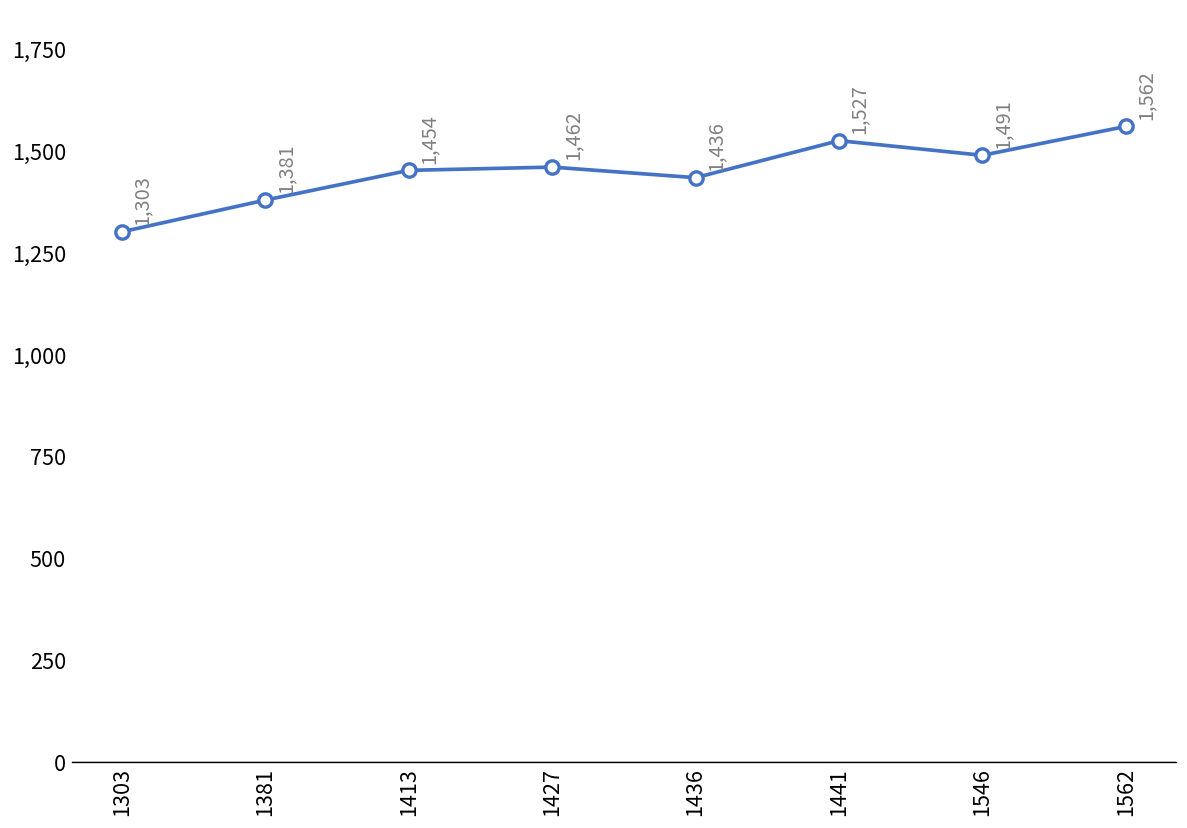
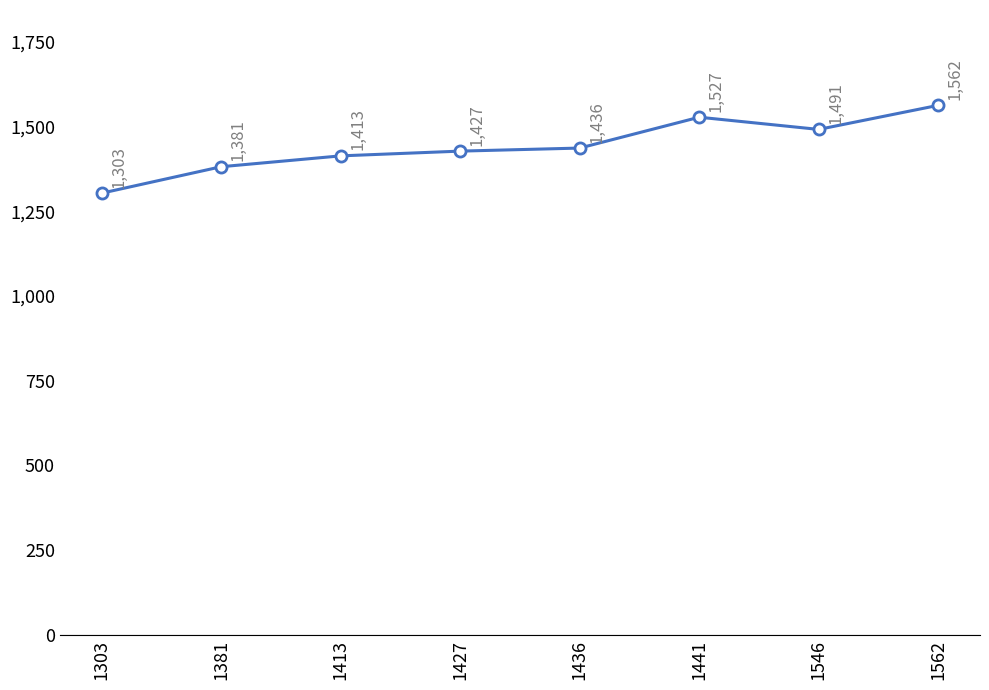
  {
    "1303": "1,303",
    "1381": "1,381",
-   "1413": "1,454",
-   "1427": "1,462",
+   "1413": "1,413",
+   "1427": "1,427",
    "1436": "1,436",
    "1441": "1,527",
    "1546": "1,491",
    "1562": "1,562"
  }
